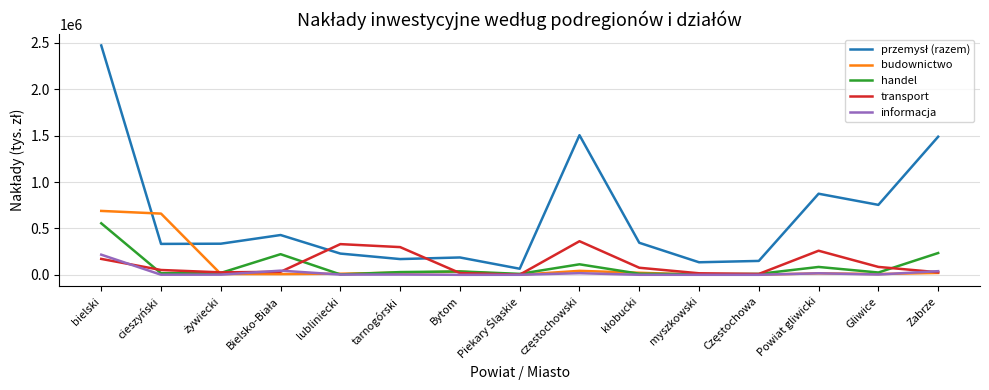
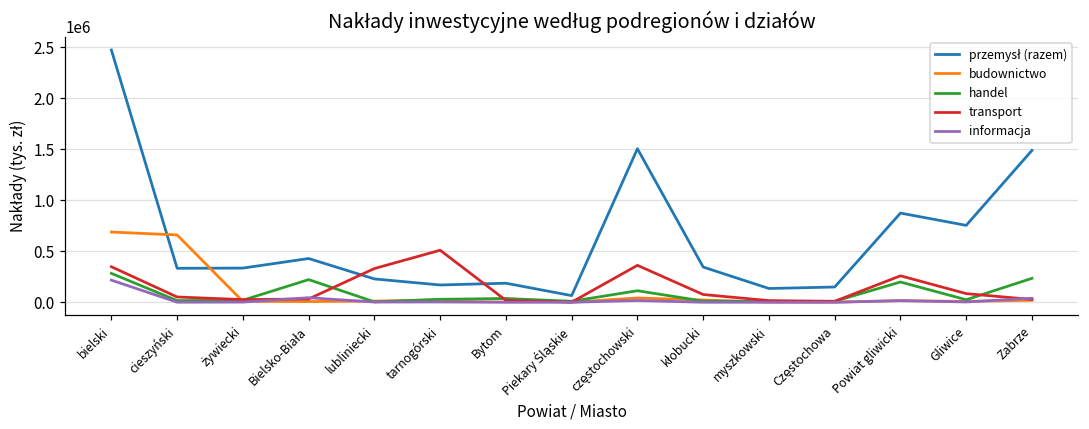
  {
    "przemysł (razem)": {
      "bielski": 2500000,
      "cieszyński": 300000,
      "żywiecki": 300000,
      "Bielsko-Biała": 400000,
      "lubliniecki": 200000,
      "tarnogórski": 200000,
      "Bytom": 200000,
      "Piekary Śląskie": 100000,
      "częstochowski": 1500000,
      "kłobucki": 300000,
      "myszkowski": 100000,
      "Częstochowa": 100000,
      "Powiat gliwicki": 900000,
      "Gliwice": 800000,
      "Zabrze": 1500000
    },
    "budownictwo": {
      "bielski": 700000,
      "cieszyński": 700000
    },
    "handel": {
-     "bielski": 600000,
+     "bielski": 300000,
      "Bielsko-Biała": 200000,
      "częstochowski": 100000,
-     "Powiat gliwicki": 100000,
+     "Powiat gliwicki": 200000,
      "Zabrze": 200000
    },
    "transport": {
-     "bielski": 200000,
+     "bielski": 300000,
      "cieszyński": 100000,
      "lubliniecki": 300000,
-     "tarnogórski": 300000,
+     "tarnogórski": 500000,
      "częstochowski": 400000,
      "kłobucki": 100000,
      "Powiat gliwicki": 300000,
      "Gliwice": 100000
    },
    "informacja": {
      "bielski": 200000
    }
  }
